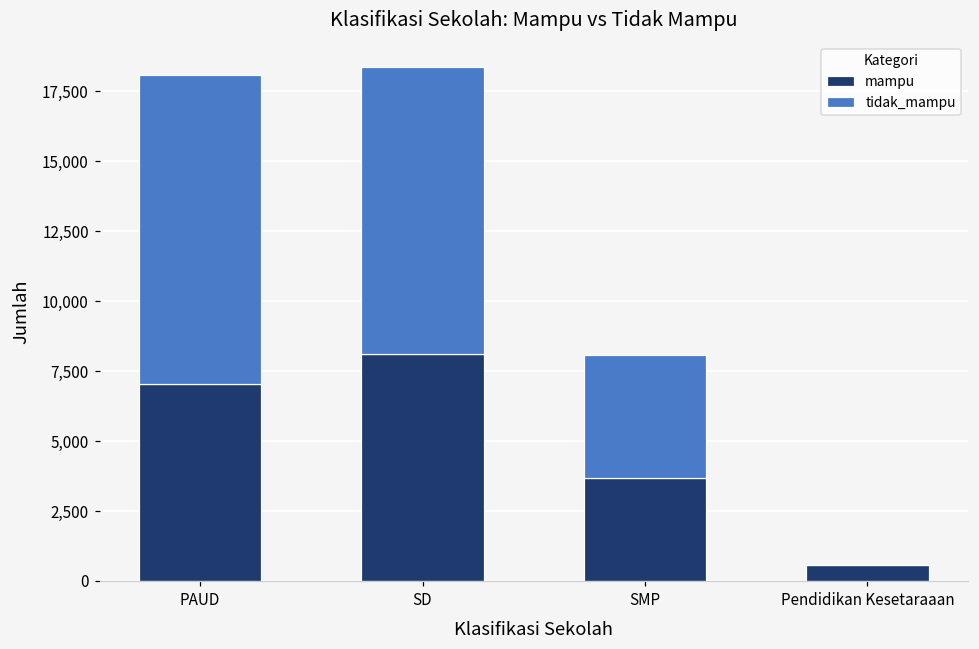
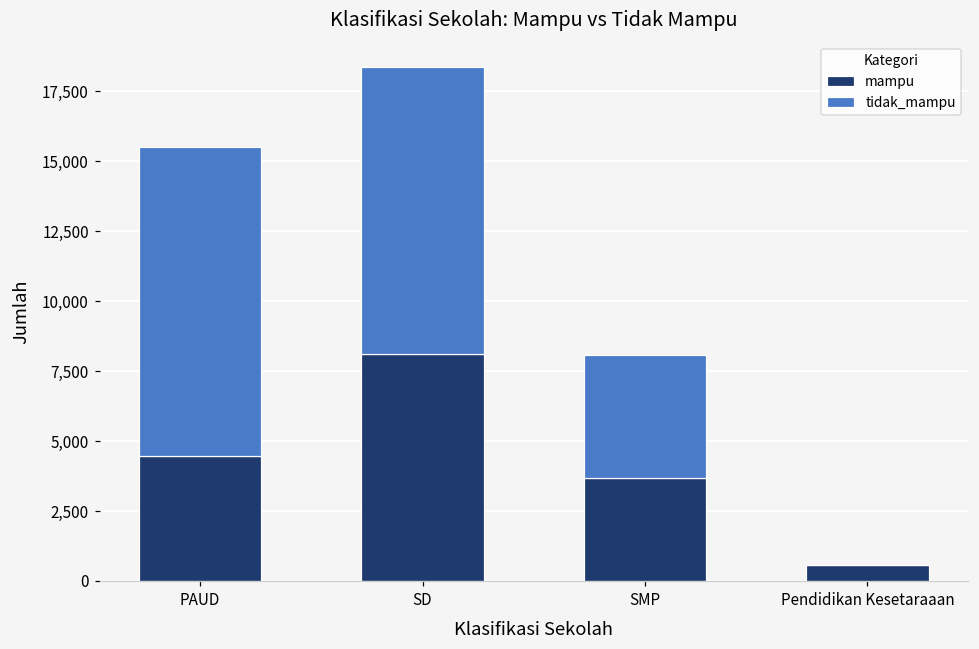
  {
    "mampu": {
-     "PAUD": "7,100",
+     "PAUD": "4,500",
      "SD": "8,100",
      "SMP": "3,700",
      "Pendidikan Kesetaraaan": "600"
    },
    "tidak_mampu": {
      "PAUD": "11,000",
      "SD": "10,300",
      "SMP": "4,400",
      "Pendidikan Kesetaraaan": "0"
    }
  }
